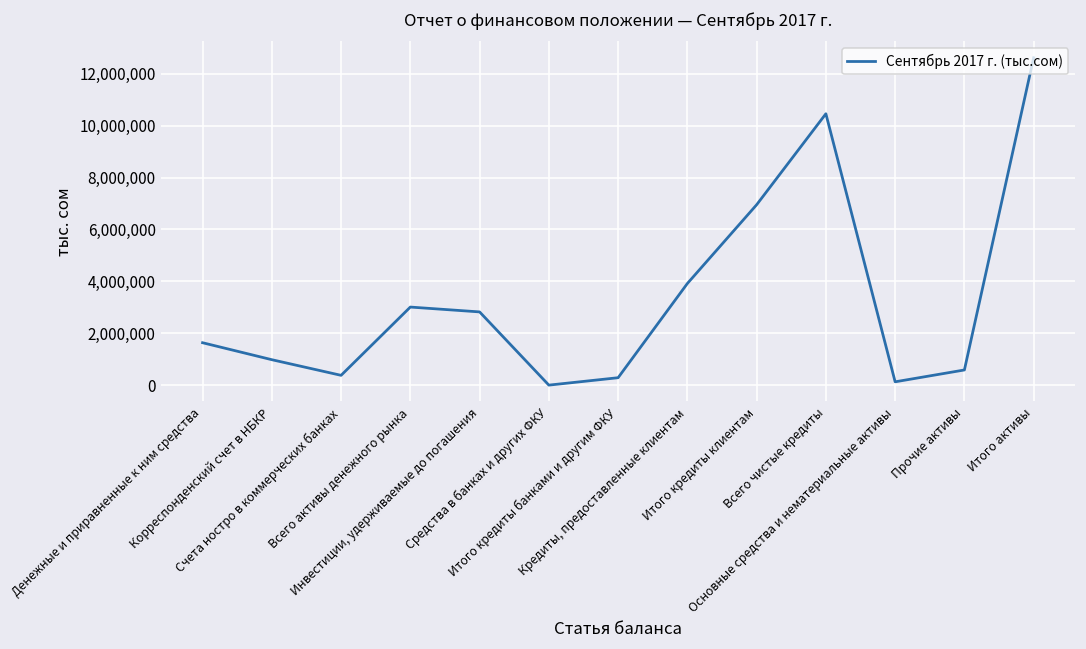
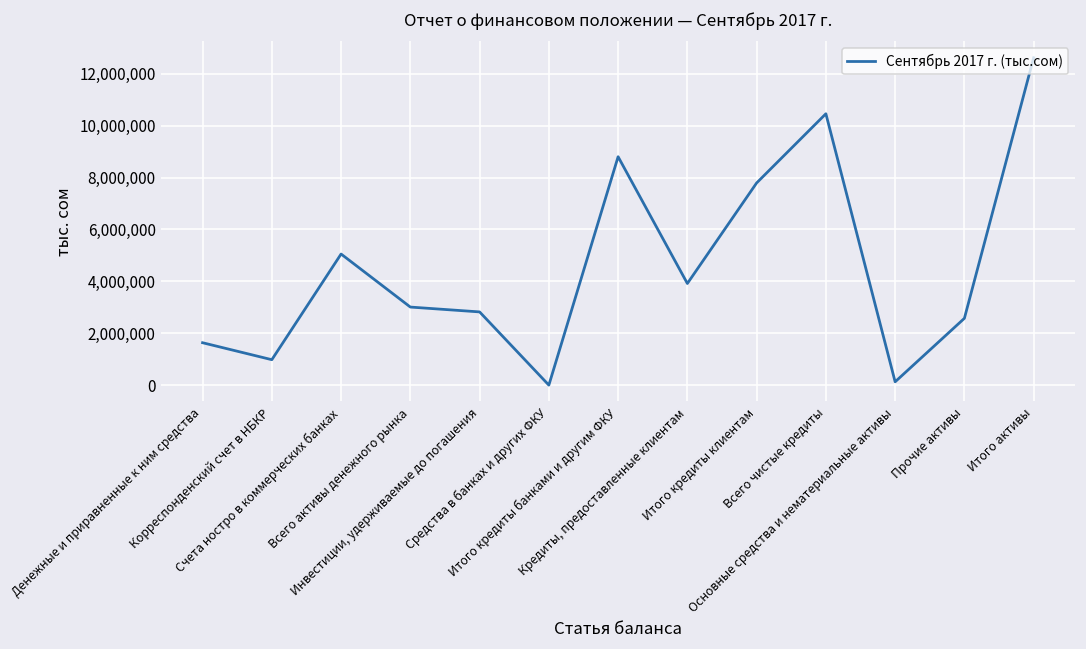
  {
    "Денежные и приравненные к ним средства": "1,600,000",
    "Корреспонденский счет в НБКР": "1,000,000",
-   "Счета ностро в коммерческих банках": "400,000",
+   "Счета ностро в коммерческих банках": "5,100,000",
    "Всего активы денежного рынка": "3,000,000",
    "Инвестиции, удерживаемые до погашения": "2,800,000",
    "Средства в банках и других ФКУ": "0",
-   "Итого кредиты банками и другим ФКУ": "300,000",
+   "Итого кредиты банками и другим ФКУ": "8,800,000",
    "Кредиты, предоставленные клиентам": "3,900,000",
-   "Итого кредиты клиентам": "7,000,000",
+   "Итого кредиты клиентам": "7,800,000",
    "Всего чистые кредиты": "10,500,000",
    "Основные средства и нематериальные активы": "100,000",
-   "Прочие активы": "600,000"
+   "Прочие активы": "2,600,000"
  }
